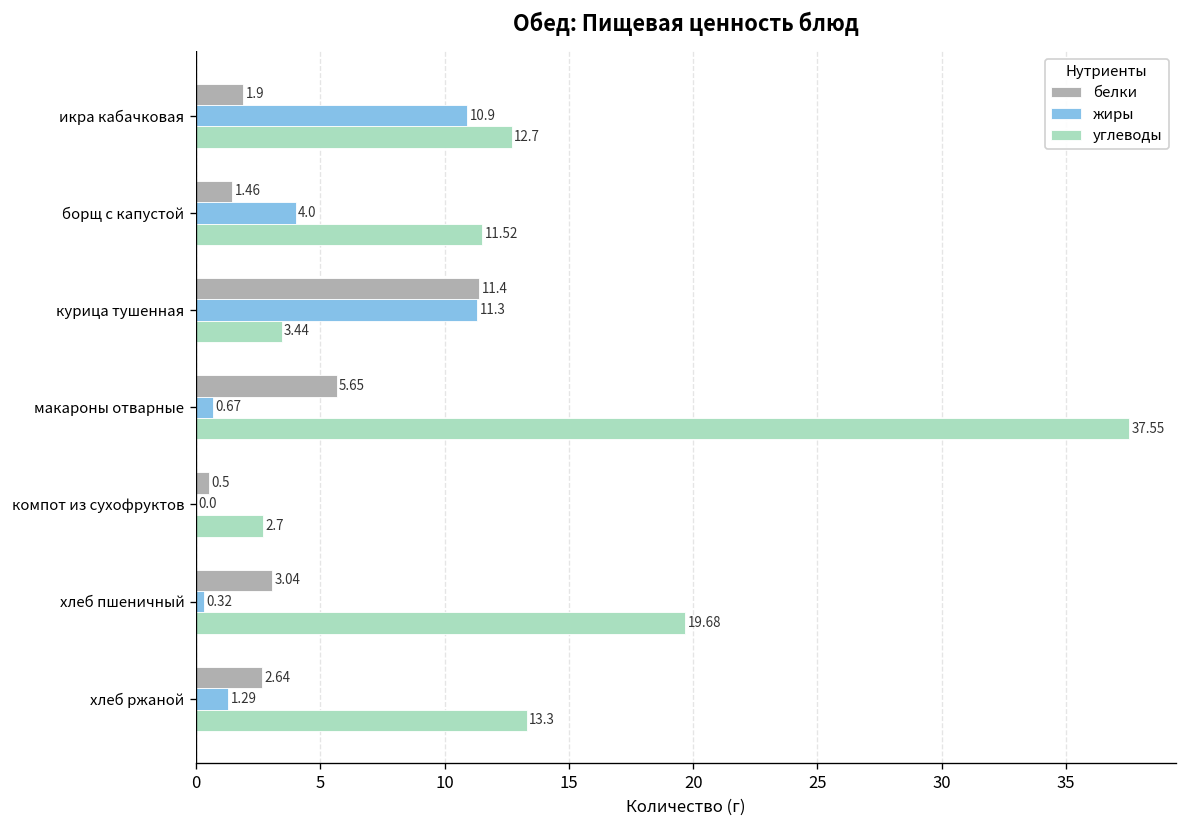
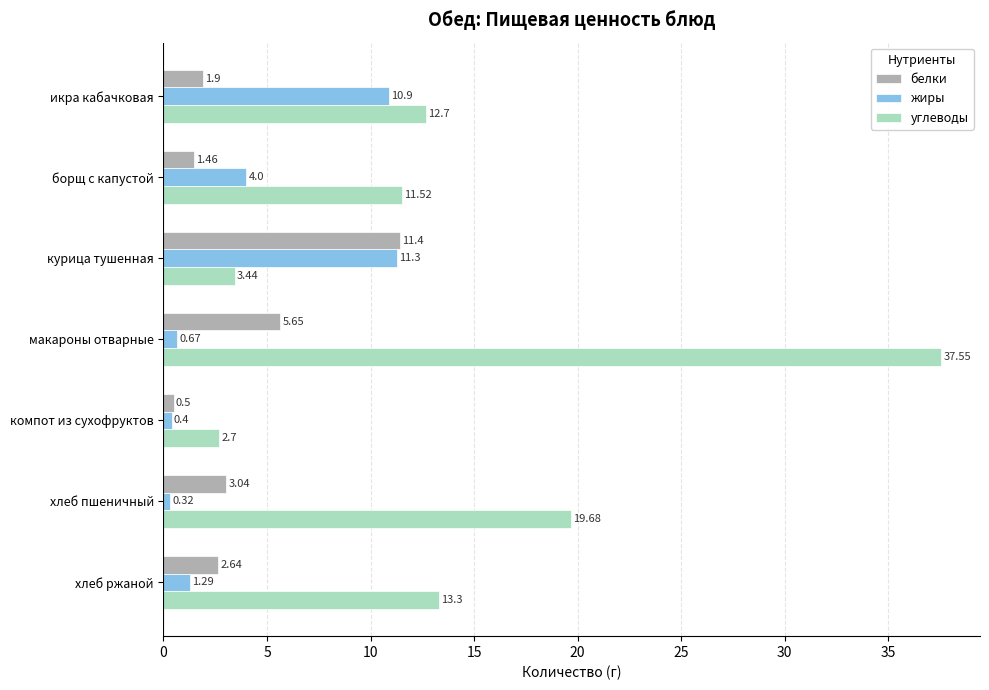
  {
    "жиры": {
      "икра кабачковая": 10.9,
      "борщ с капустой": 4.0,
      "курица тушенная": 11.3,
      "макароны отварные": 0.67,
-     "компот из сухофруктов": 0.0,
+     "компот из сухофруктов": 0.4,
      "хлеб пшеничный": 0.32,
      "хлеб ржаной": 1.29
    }
  }
